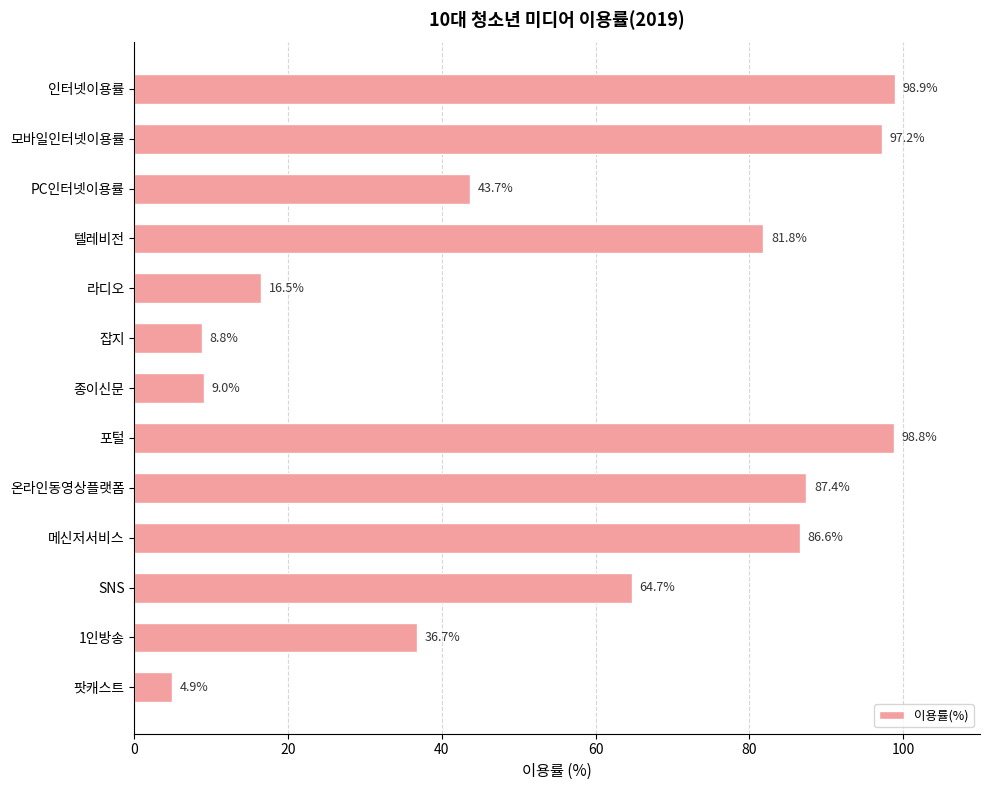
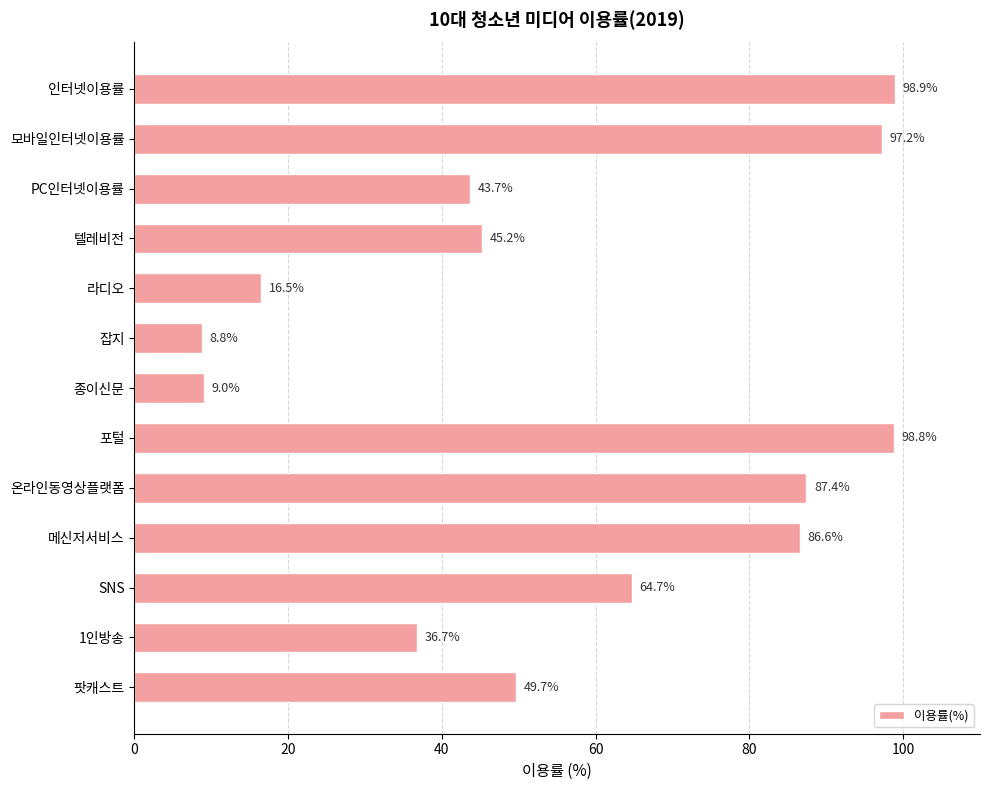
  {
    "인터넷이용률": "98.9%",
    "모바일인터넷이용률": "97.2%",
    "PC인터넷이용률": "43.7%",
-   "텔레비전": "81.8%",
+   "텔레비전": "45.2%",
    "라디오": "16.5%",
    "잡지": "8.8%",
    "종이신문": "9.0%",
    "포털": "98.8%",
    "온라인동영상플랫폼": "87.4%",
    "메신저서비스": "86.6%",
    "SNS": "64.7%",
    "1인방송": "36.7%",
-   "팟캐스트": "4.9%"
+   "팟캐스트": "49.7%"
  }
